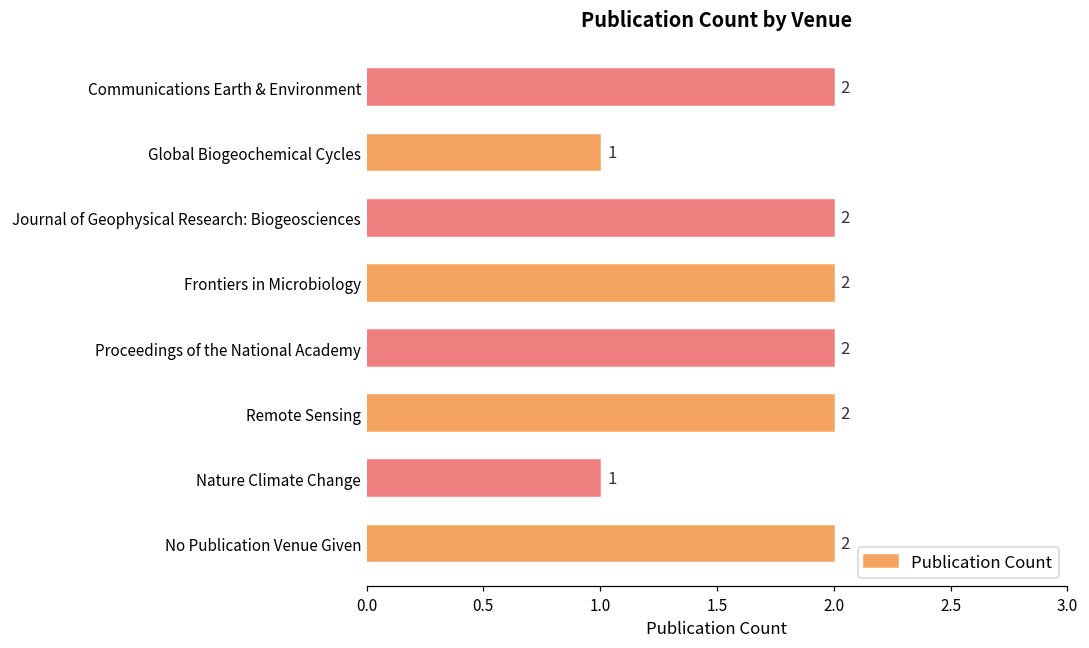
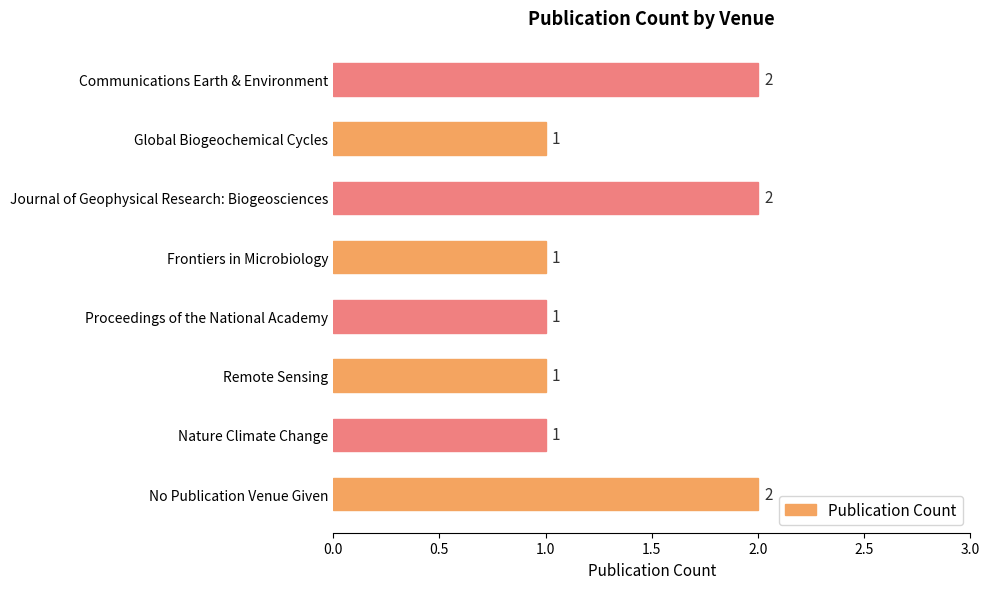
  {
    "Communications Earth & Environment": 2,
    "Global Biogeochemical Cycles": 1,
    "Journal of Geophysical Research: Biogeosciences": 2,
-   "Frontiers in Microbiology": 2,
-   "Proceedings of the National Academy": 2,
-   "Remote Sensing": 2,
+   "Frontiers in Microbiology": 1,
+   "Proceedings of the National Academy": 1,
+   "Remote Sensing": 1,
    "Nature Climate Change": 1,
    "No Publication Venue Given": 2
  }
